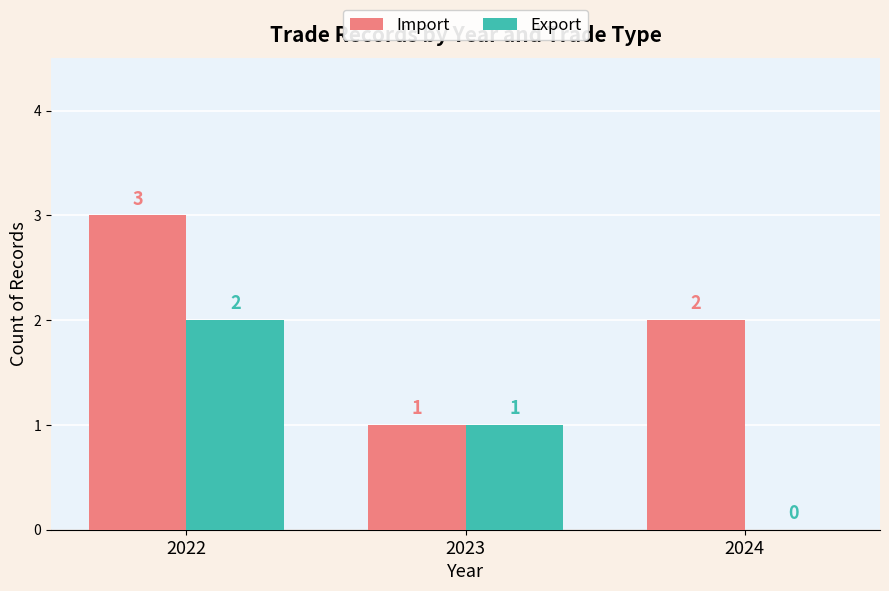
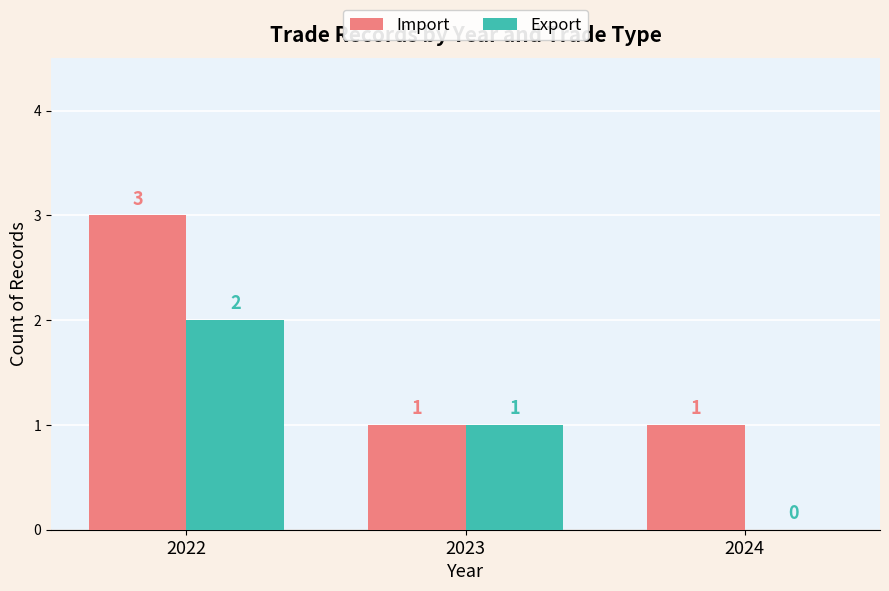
  {
    "Import": {
      "2022": 3,
      "2023": 1,
-     "2024": 2
+     "2024": 1
    },
    "Export": {
      "2022": 2,
      "2023": 1,
      "2024": 0
    }
  }
